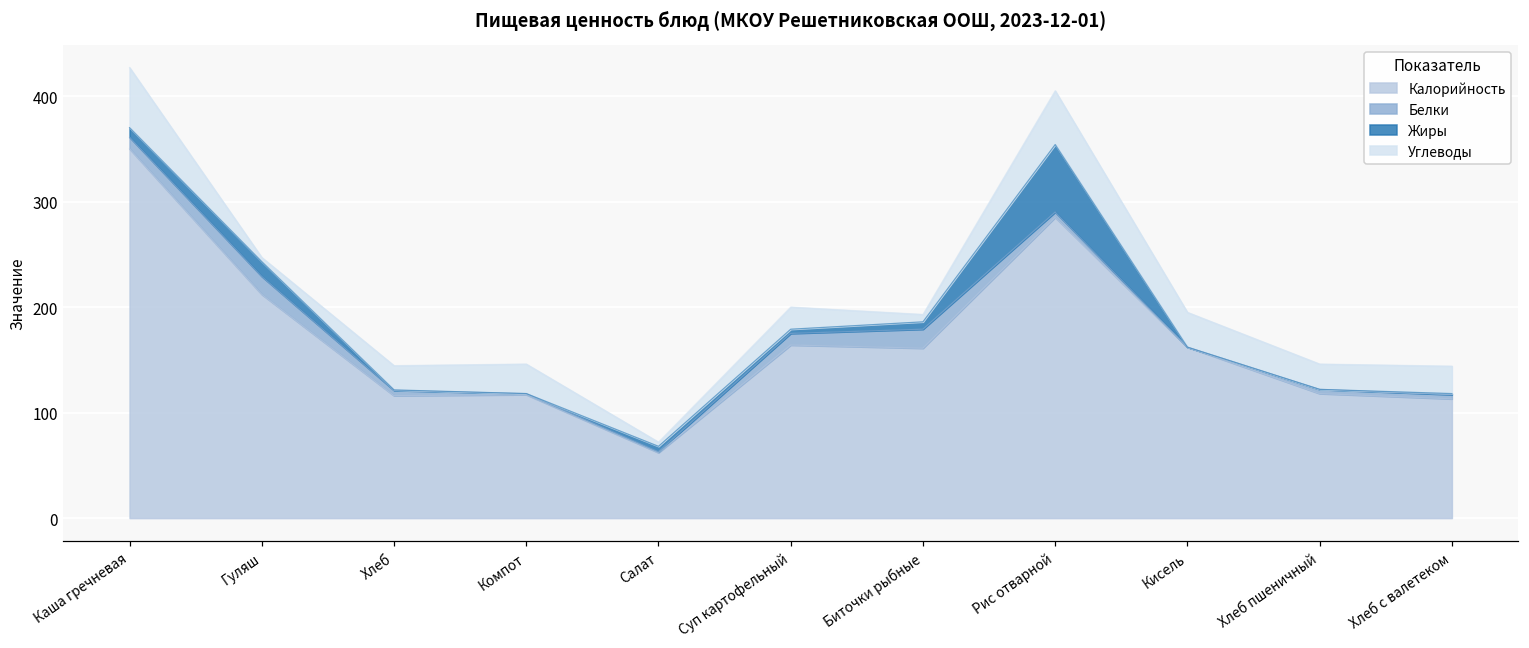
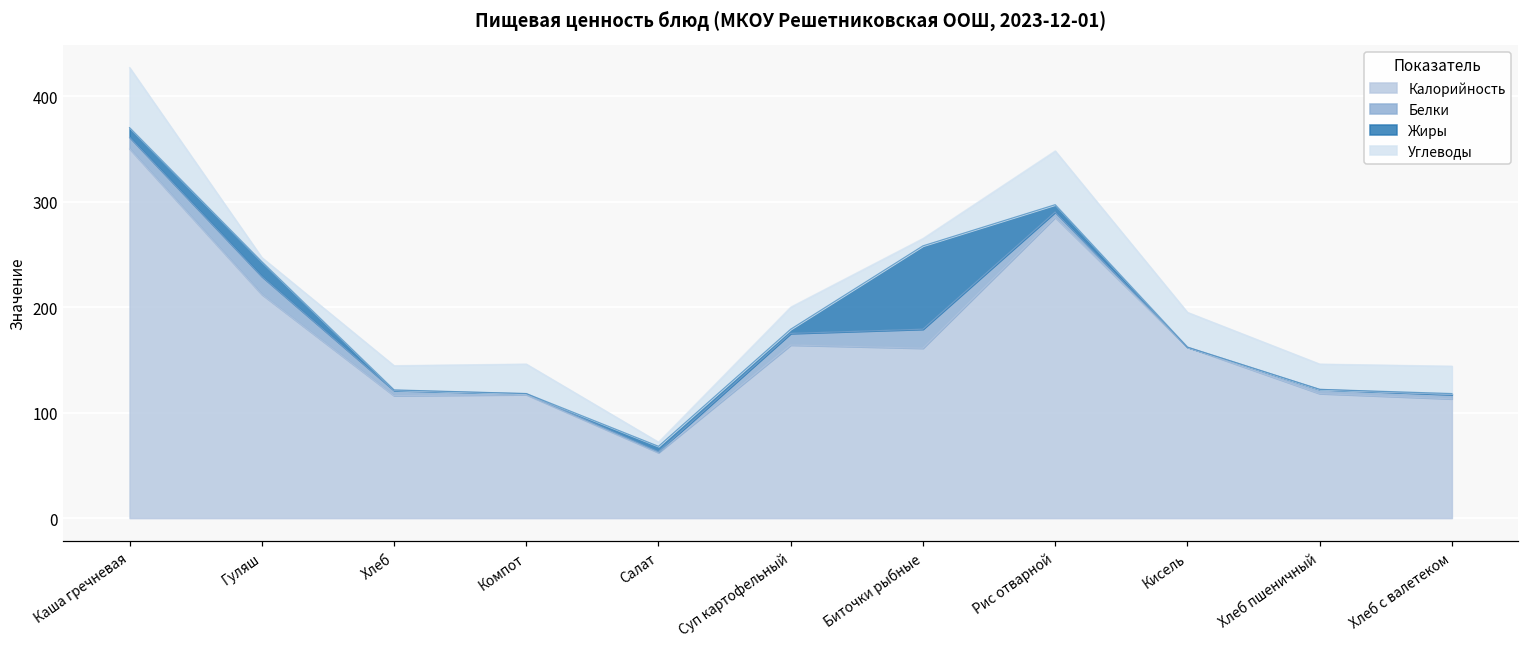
  {
    "Жиры": {
      "Каша гречневая": 10,
      "Гуляш": 10,
      "Салат": 10,
      "Суп картофельный": 0,
-     "Биточки рыбные": 10,
-     "Рис отварной": 60
+     "Биточки рыбные": 80,
+     "Рис отварной": 10
    }
  }
